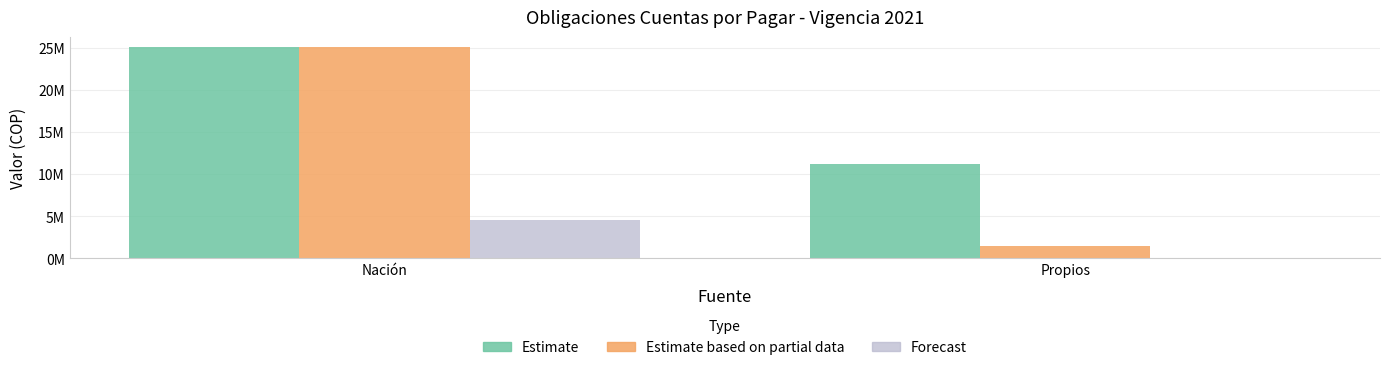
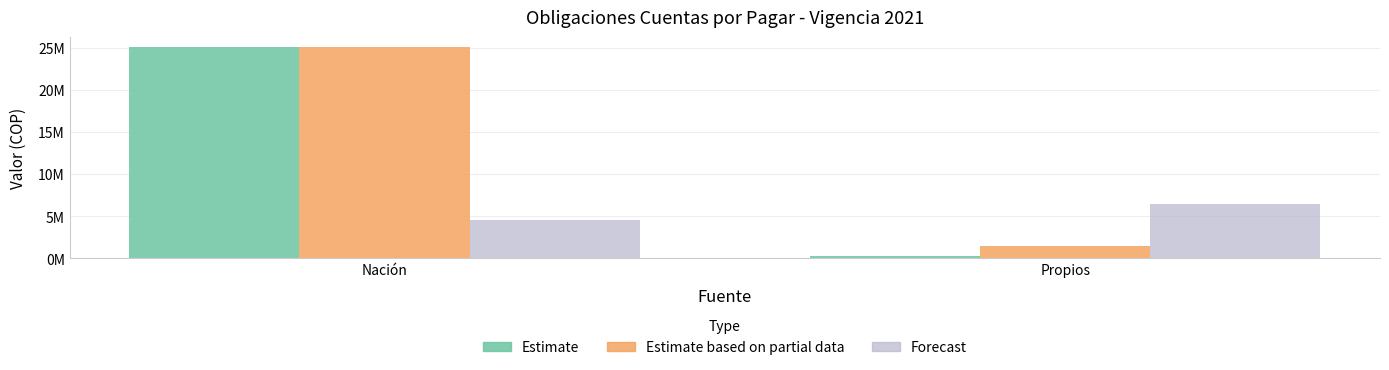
  {
    "Estimate": {
      "Nación": 25000000,
-     "Propios": 11000000
+     "Propios": 0
    },
    "Estimate based on partial data": {
      "Nación": 25000000,
      "Propios": 2000000
    },
    "Forecast": {
      "Nación": 5000000,
-     "Propios": 0
+     "Propios": 6000000
    }
  }
